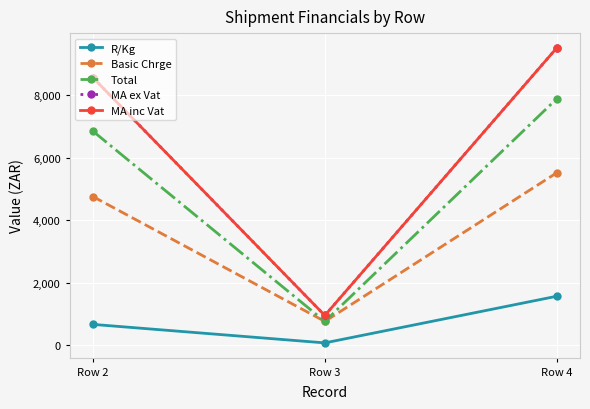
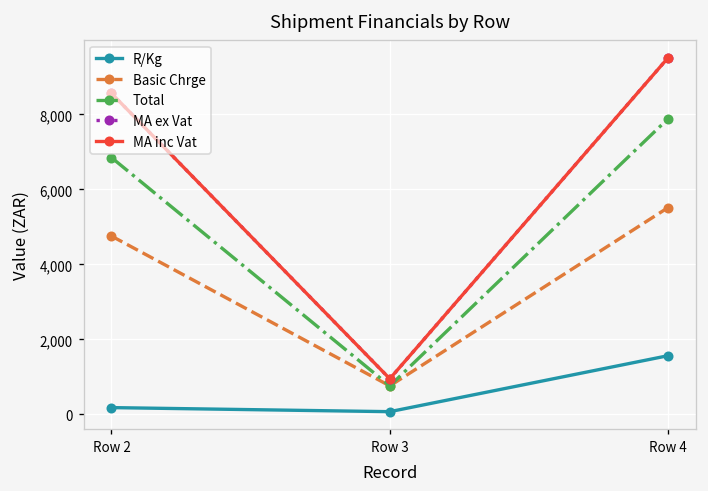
  {
    "R/Kg": {
-     "Row 2": "700",
+     "Row 2": "200",
      "Row 3": "100",
      "Row 4": "1,600"
    },
    "Total": {
      "Row 2": "6,900",
      "Row 4": "7,900"
    }
  }
